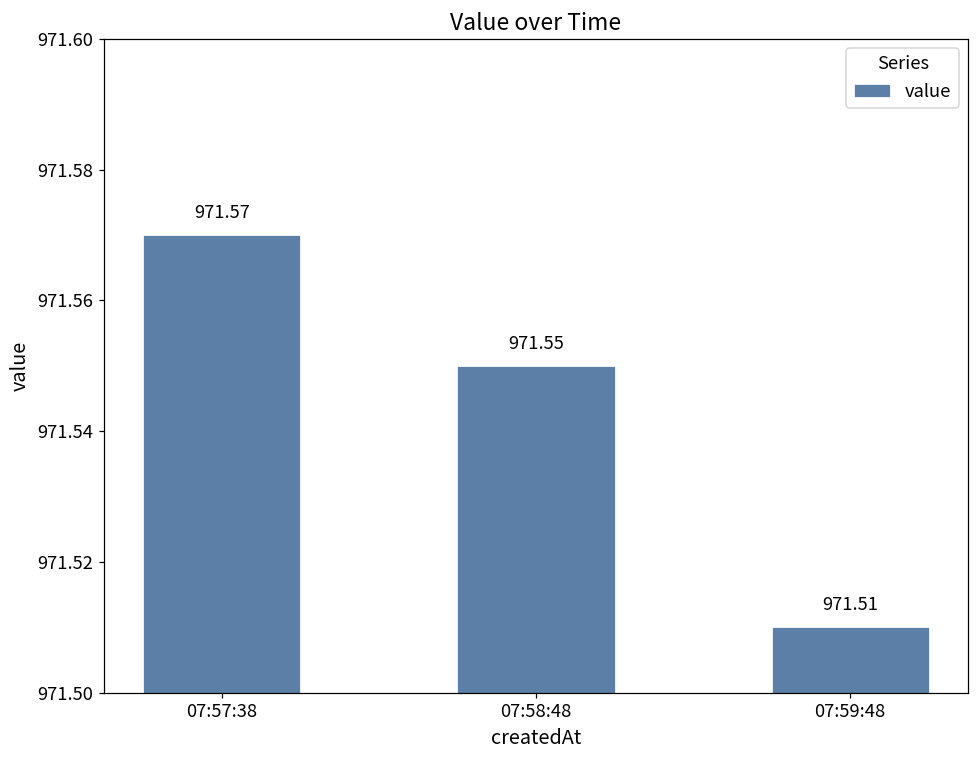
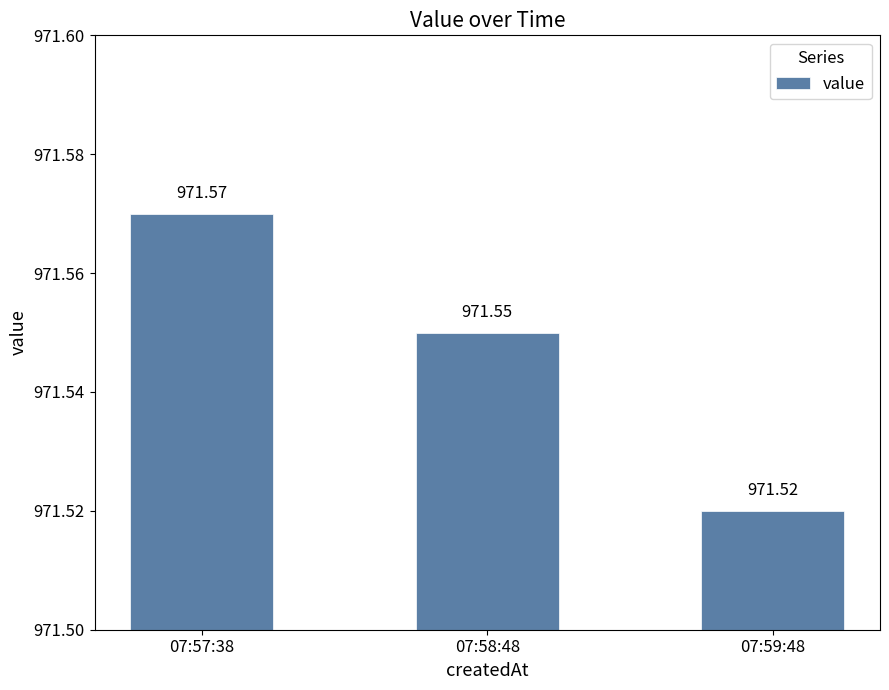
  {
    "07:57:38": 971.57,
    "07:58:48": 971.55,
-   "07:59:48": 971.51
+   "07:59:48": 971.52
  }
